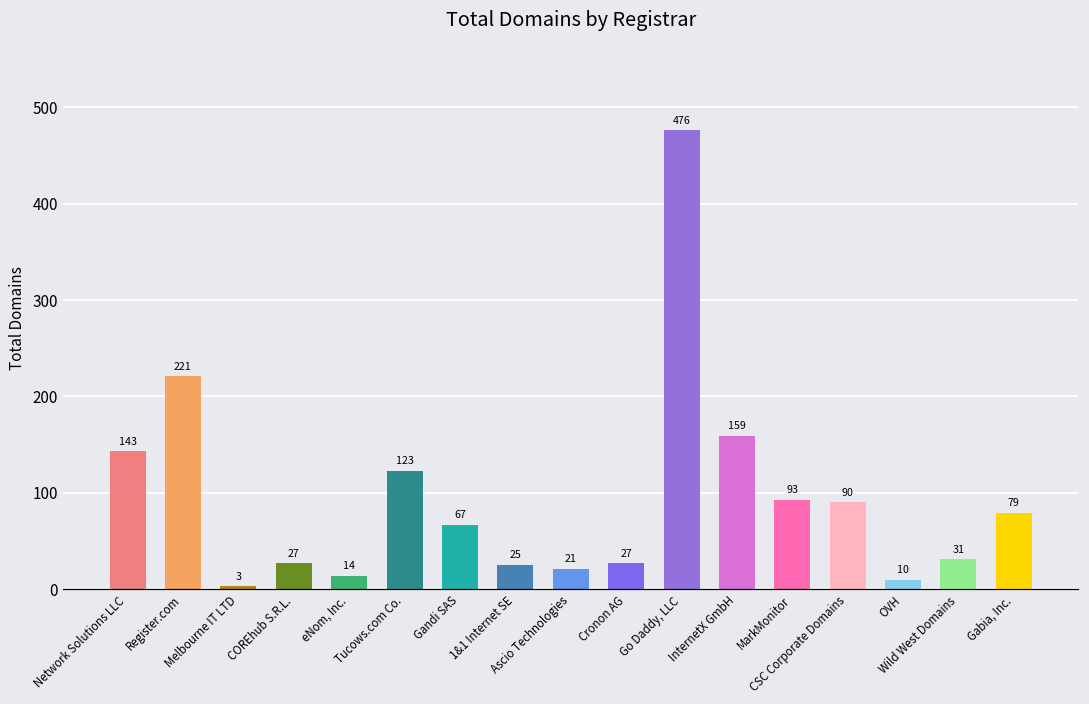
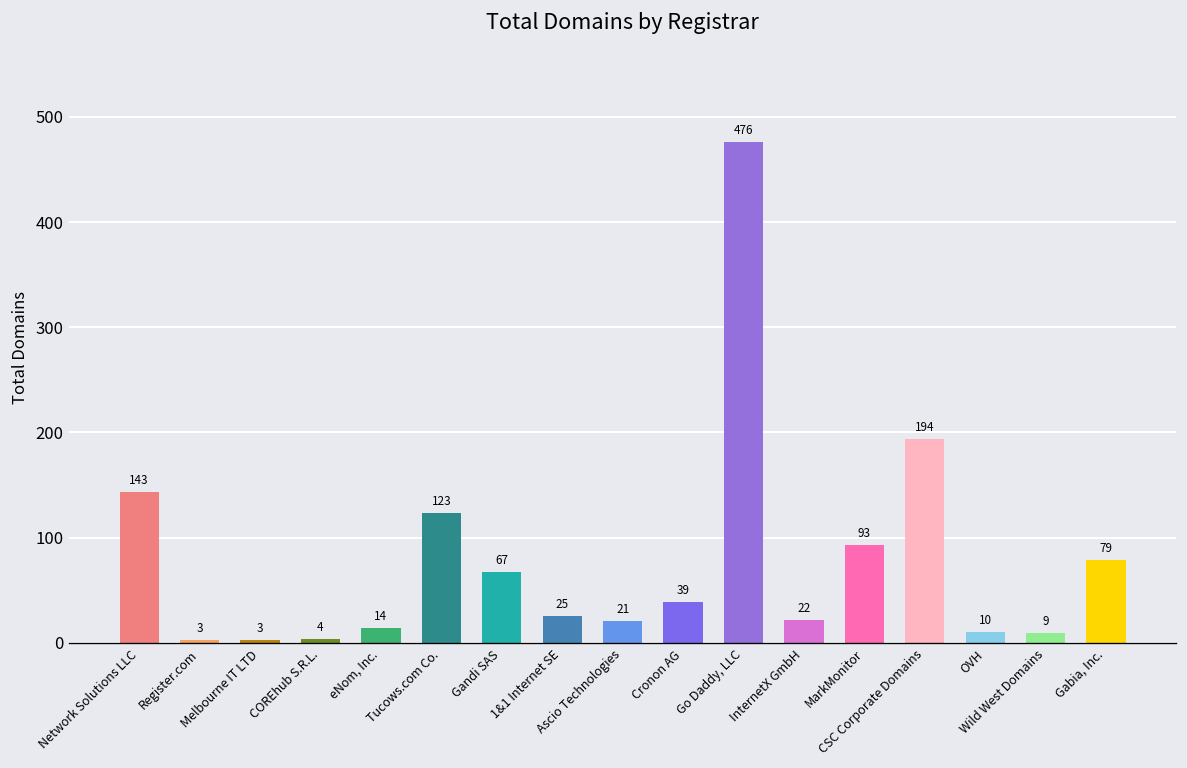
  {
    "Network Solutions LLC": 143,
-   "Register.com": 221,
+   "Register.com": 3,
    "Melbourne IT LTD": 3,
-   "COREhub S.R.L.": 27,
+   "COREhub S.R.L.": 4,
    "eNom, Inc.": 14,
    "Tucows.com Co.": 123,
    "Gandi SAS": 67,
    "1&1 Internet SE": 25,
    "Ascio Technologies": 21,
-   "Cronon AG": 27,
+   "Cronon AG": 39,
    "Go Daddy, LLC": 476,
-   "InternetX GmbH": 159,
+   "InternetX GmbH": 22,
    "MarkMonitor": 93,
-   "CSC Corporate Domains": 90,
+   "CSC Corporate Domains": 194,
    "OVH": 10,
-   "Wild West Domains": 31,
+   "Wild West Domains": 9,
    "Gabia, Inc.": 79
  }
